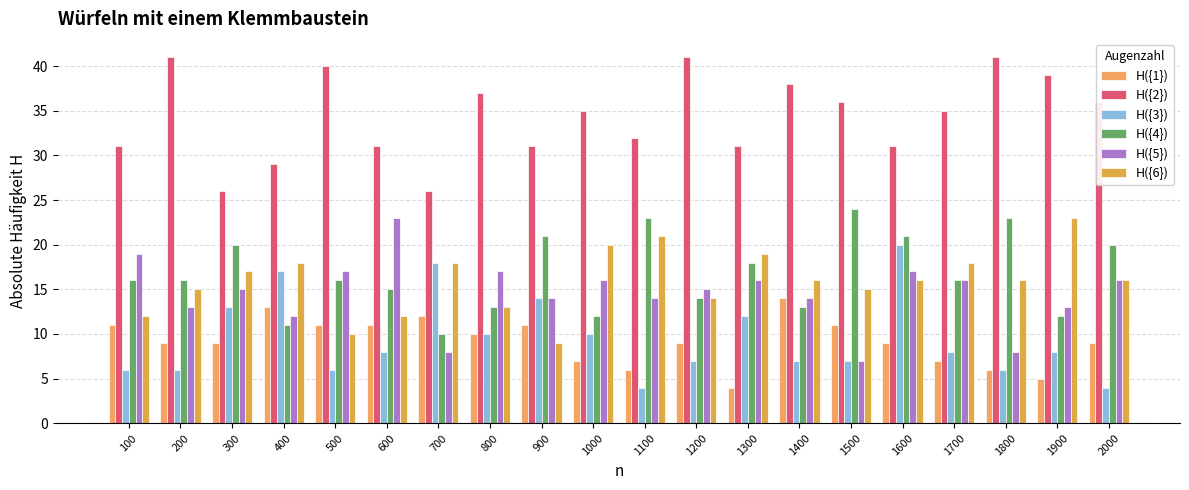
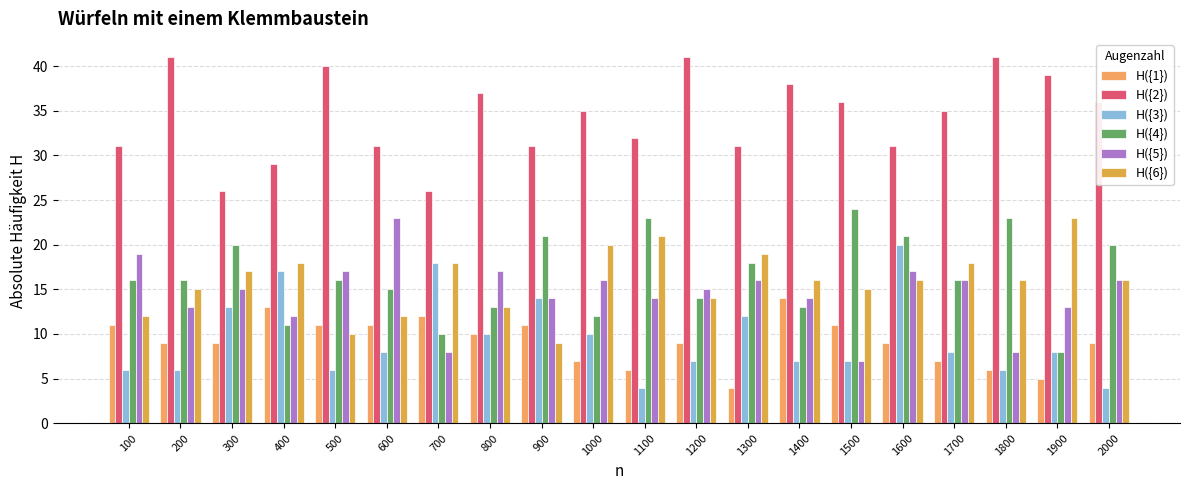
  {
    "H({2})": {
      "100": 31,
      "200": 41,
      "300": 26,
      "400": 29,
      "500": 40,
      "600": 31,
      "700": 26,
      "800": 37,
      "900": 31,
      "1000": 35,
      "1100": 32,
      "1200": 41,
      "1300": 31,
      "1400": 38,
      "1500": 36,
      "1600": 31,
      "1700": 35,
      "1800": 41,
      "1900": 39
    },
    "H({3})": {
      "100": 6,
      "200": 6,
      "300": 13,
      "400": 17,
      "500": 6,
      "600": 8,
      "700": 18,
      "800": 10,
      "900": 14,
      "1000": 10,
      "1100": 4,
      "1200": 7,
      "1300": 12,
      "1400": 7,
      "1500": 7,
      "1600": 20,
      "1700": 8,
      "1800": 6,
      "1900": 8,
      "2000": 4
    },
    "H({4})": {
      "100": 16,
      "200": 16,
      "300": 20,
      "400": 11,
      "500": 16,
      "600": 15,
      "700": 10,
      "800": 13,
      "900": 21,
      "1000": 12,
      "1100": 23,
      "1200": 14,
      "1300": 18,
      "1400": 13,
      "1500": 24,
      "1600": 21,
      "1700": 16,
      "1800": 23,
-     "1900": 12,
+     "1900": 8,
      "2000": 20
    },
    "H({5})": {
      "100": 19,
      "200": 13,
      "300": 15,
      "400": 12,
      "500": 17,
      "600": 23,
      "700": 8,
      "800": 17,
      "900": 14,
      "1000": 16,
      "1100": 14,
      "1200": 15,
      "1300": 16,
      "1400": 14,
      "1500": 7,
      "1600": 17,
      "1700": 16,
      "1800": 8,
      "1900": 13,
      "2000": 16
    }
  }
